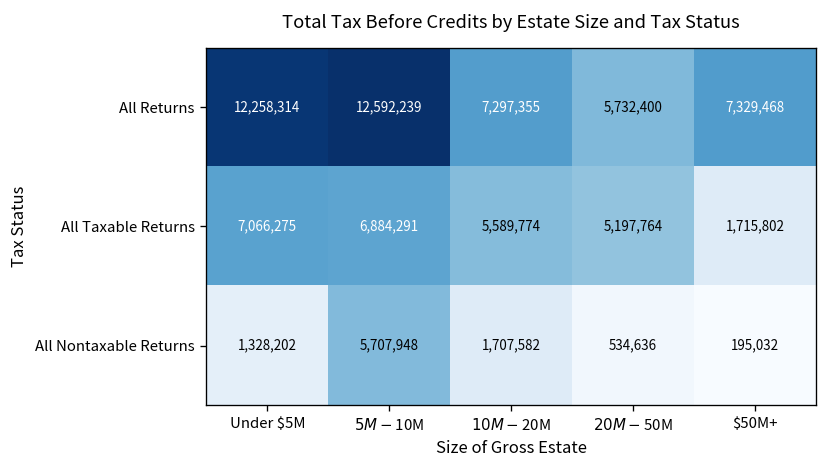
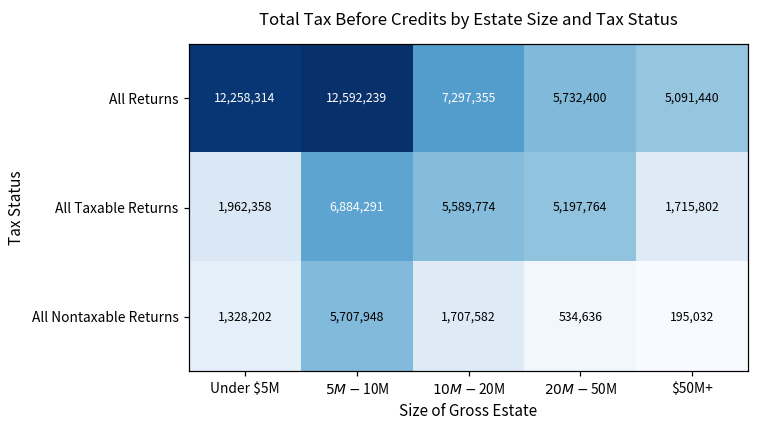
  {
    "All Returns": {
      "Under $5M": "12,258,314",
-     "$50M+": "7,329,468"
+     "$50M+": "5,091,440"
    },
    "All Taxable Returns": {
-     "Under $5M": "7,066,275",
+     "Under $5M": "1,962,358",
      "$50M+": "1,715,802"
    },
    "All Nontaxable Returns": {
      "Under $5M": "1,328,202",
      "$50M+": "195,032"
    }
  }
